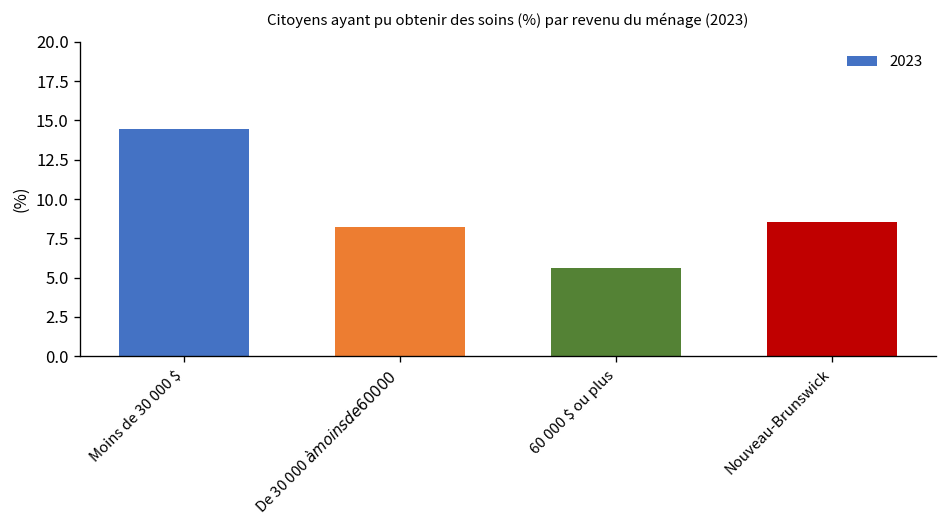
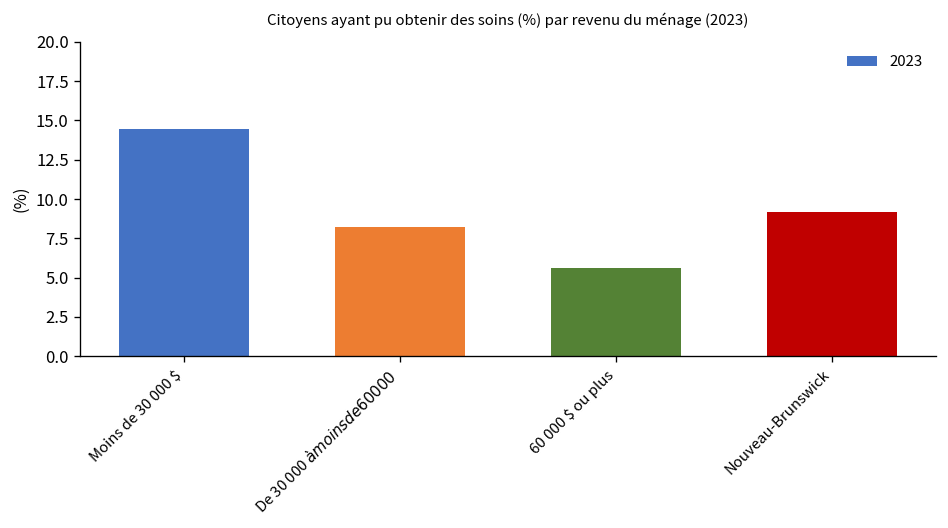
  {
    "Moins de 30 000 $": 14.5,
    "60 000 $ ou plus": 5.6,
-   "Nouveau-Brunswick": 8.6
+   "Nouveau-Brunswick": 9.2
  }
